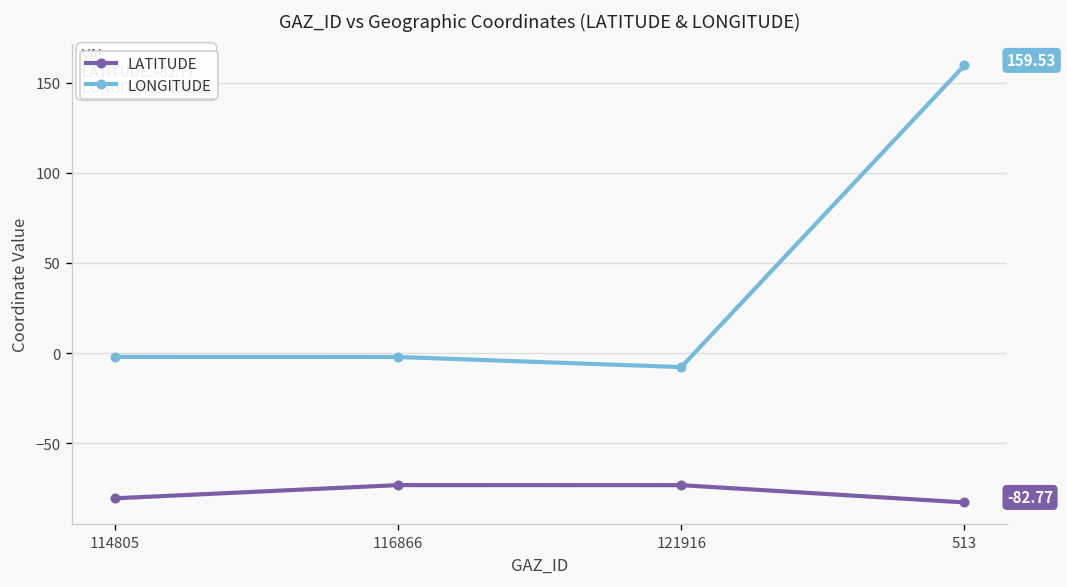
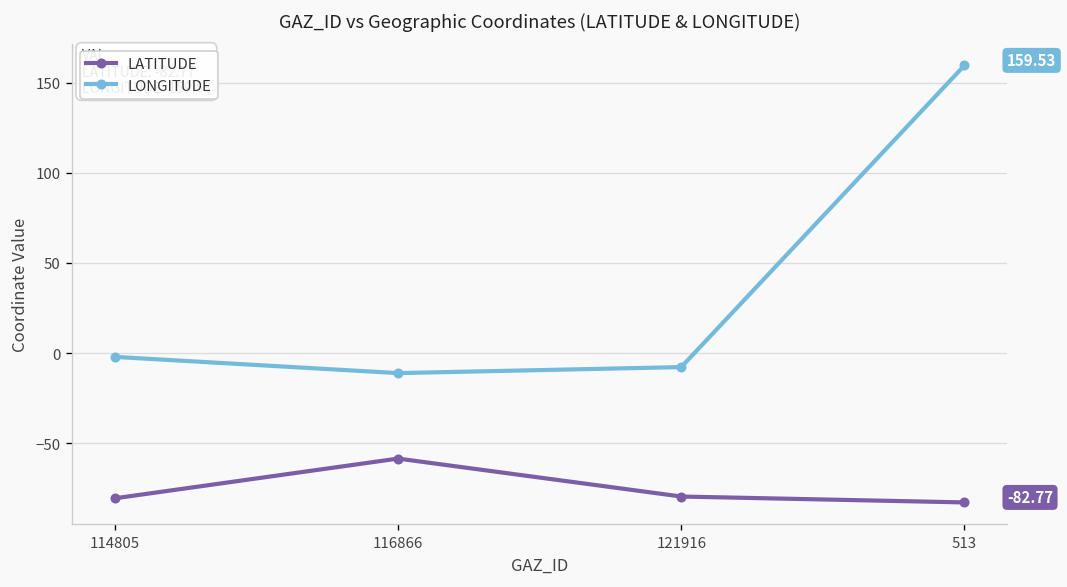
  {
    "LATITUDE": {
      "114805": -80,
-     "116866": -73,
-     "121916": -73,
+     "116866": -58,
+     "121916": -80,
      "513": -83
    },
    "LONGITUDE": {
      "114805": -2,
-     "116866": -2,
+     "116866": -11,
      "121916": -8,
      "513": 160
    }
  }
